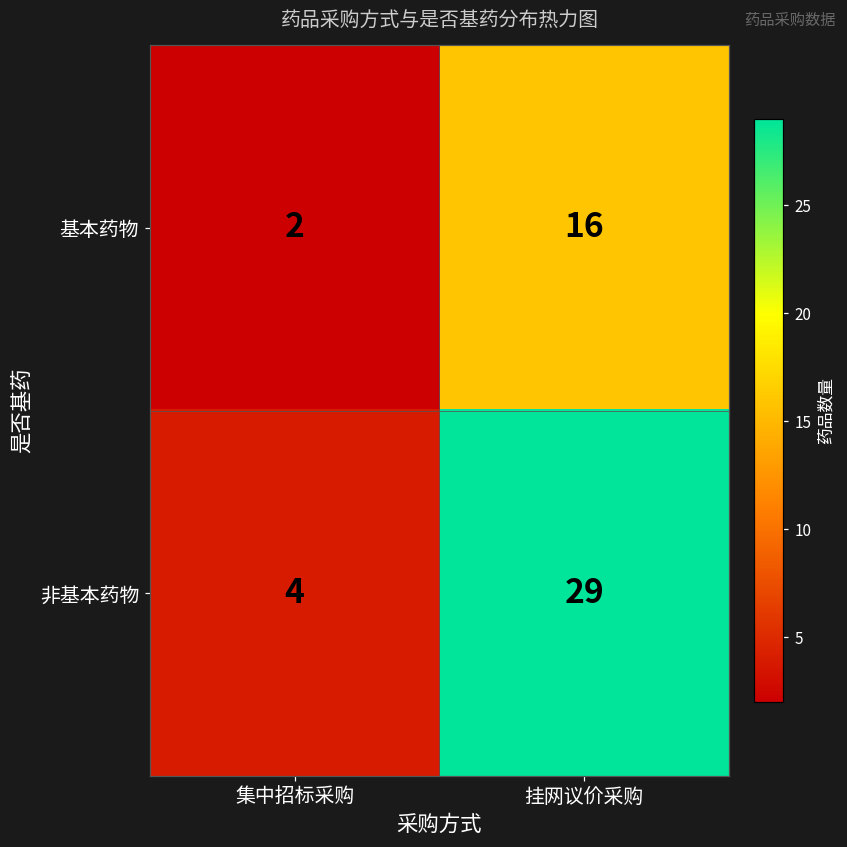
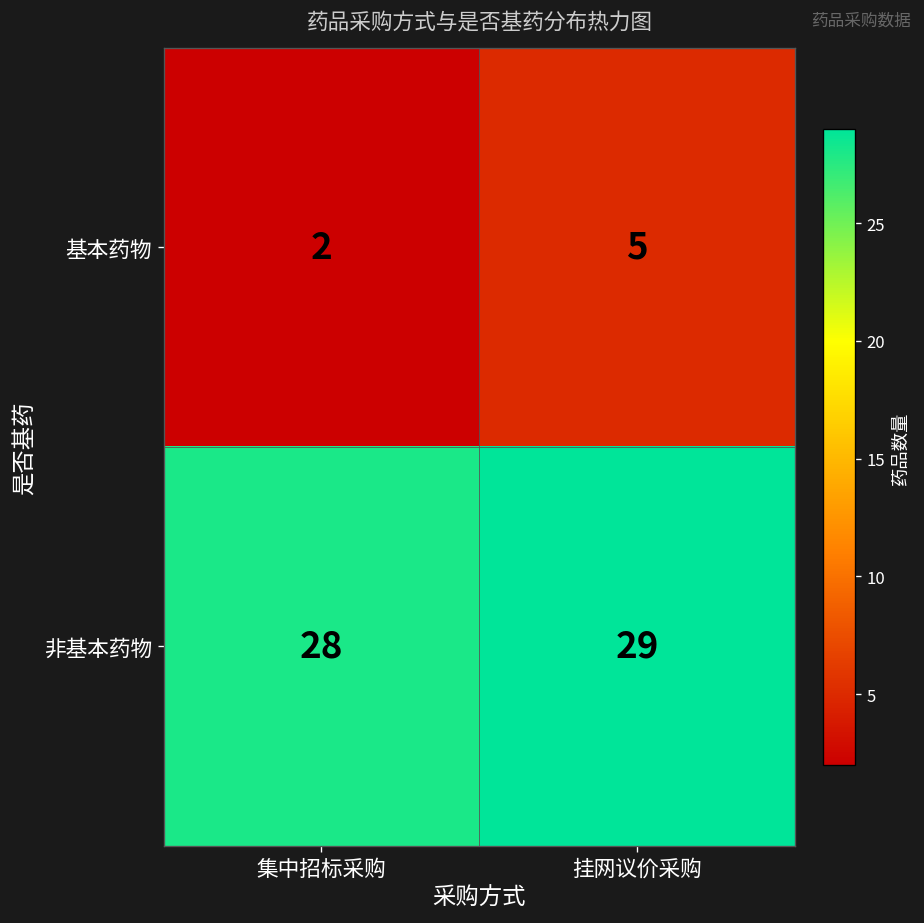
  {
    "基本药物": {
      "集中招标采购": 2,
-     "挂网议价采购": 16
+     "挂网议价采购": 5
    },
    "非基本药物": {
-     "集中招标采购": 4,
+     "集中招标采购": 28,
      "挂网议价采购": 29
    }
  }
